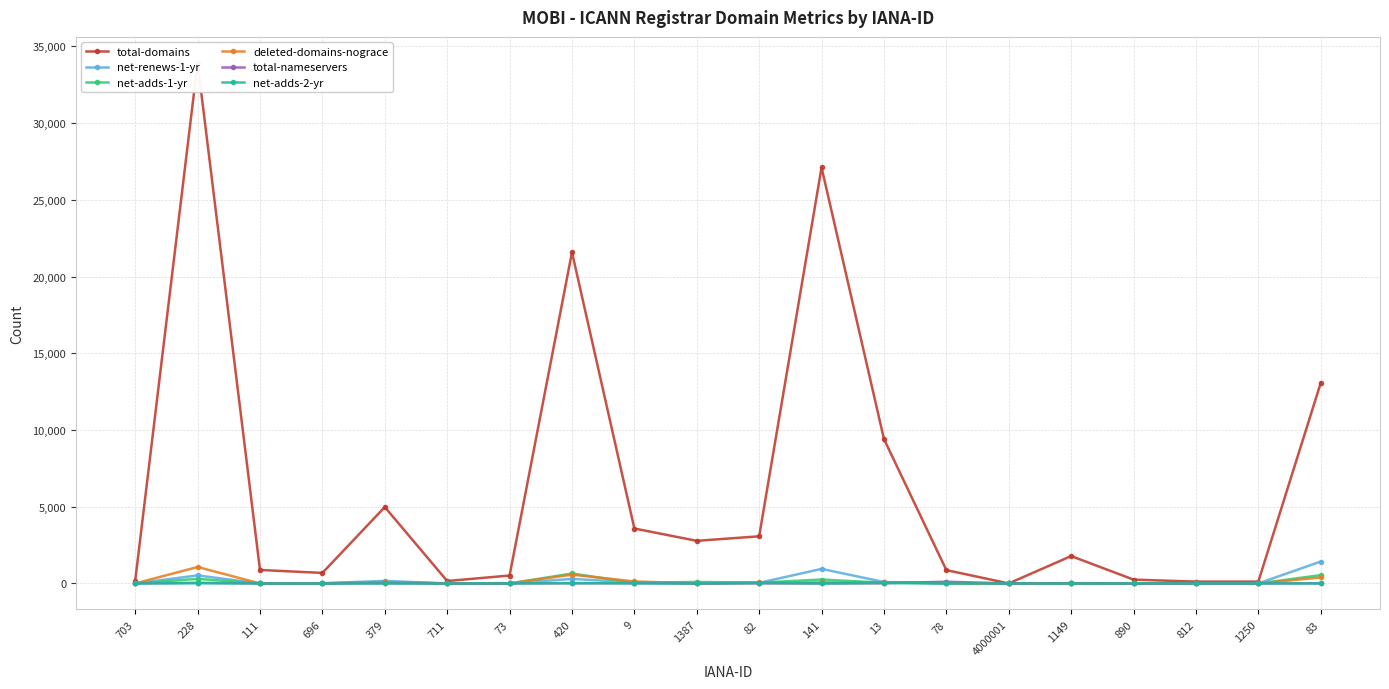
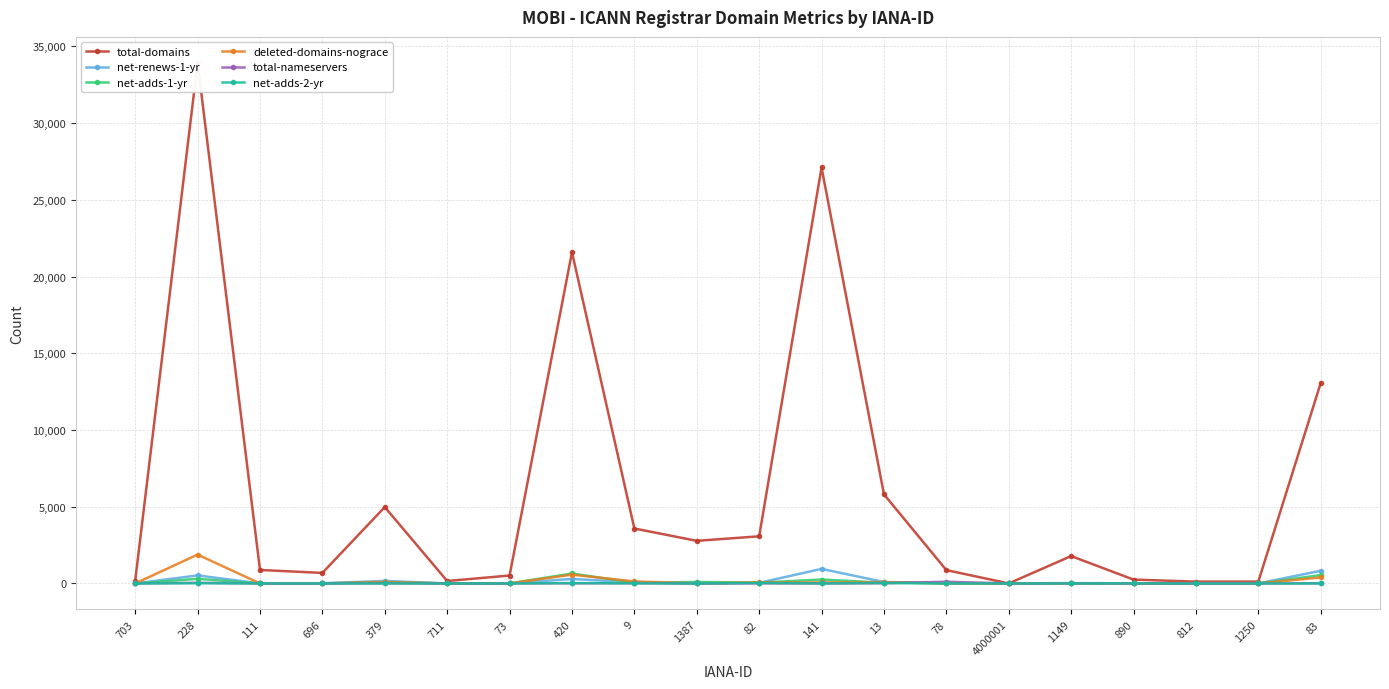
  {
    "total-domains": {
      "703": "200",
      "111": "900",
      "696": "700",
      "379": "5,000",
      "73": "500",
      "420": "21,600",
      "9": "3,600",
      "1387": "2,800",
      "82": "3,100",
      "141": "27,100",
-     "13": "9,400",
+     "13": "5,800",
      "78": "900",
      "1149": "1,800",
      "890": "300",
      "83": "13,100"
    },
    "net-renews-1-yr": {
      "228": "500",
      "420": "300",
      "141": "900",
-     "83": "1,400"
+     "83": "800"
    },
    "deleted-domains-nograce": {
-     "228": "1,100"
+     "228": "1,900"
    }
  }
